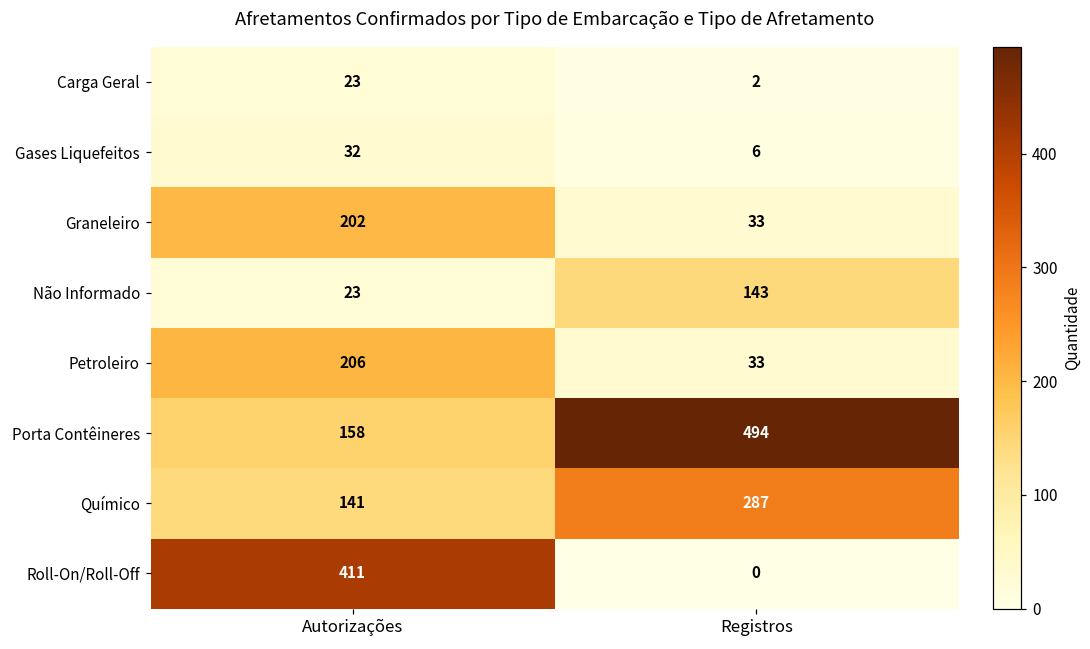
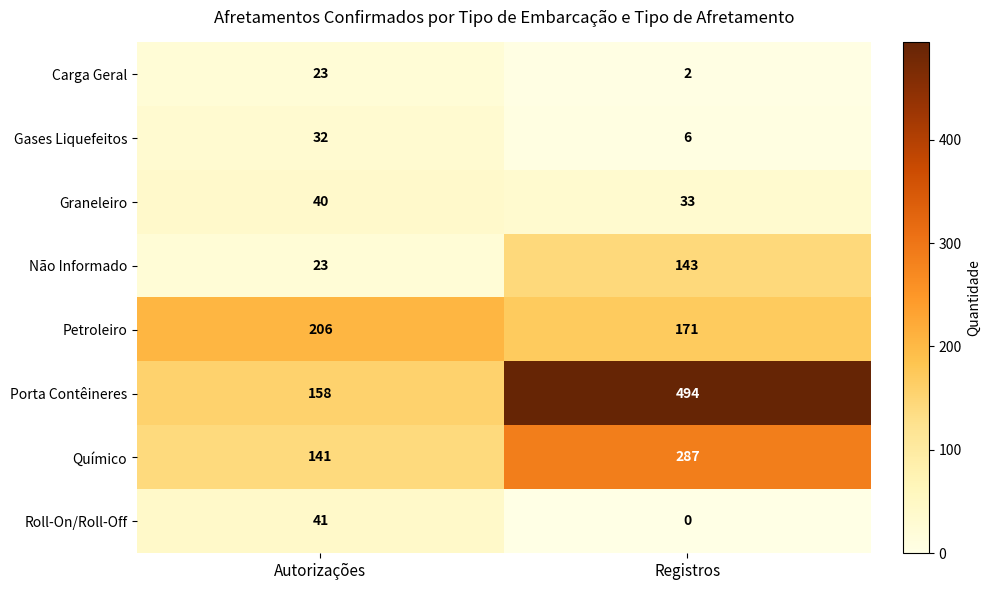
  {
    "Carga Geral": {
      "Autorizações": 23,
      "Registros": 2
    },
    "Gases Liquefeitos": {
      "Autorizações": 32,
      "Registros": 6
    },
    "Graneleiro": {
-     "Autorizações": 202,
+     "Autorizações": 40,
      "Registros": 33
    },
    "Não Informado": {
      "Autorizações": 23,
      "Registros": 143
    },
    "Petroleiro": {
      "Autorizações": 206,
-     "Registros": 33
+     "Registros": 171
    },
    "Porta Contêineres": {
      "Autorizações": 158,
      "Registros": 494
    },
    "Químico": {
      "Autorizações": 141,
      "Registros": 287
    },
    "Roll-On/Roll-Off": {
-     "Autorizações": 411,
+     "Autorizações": 41,
      "Registros": 0
    }
  }
